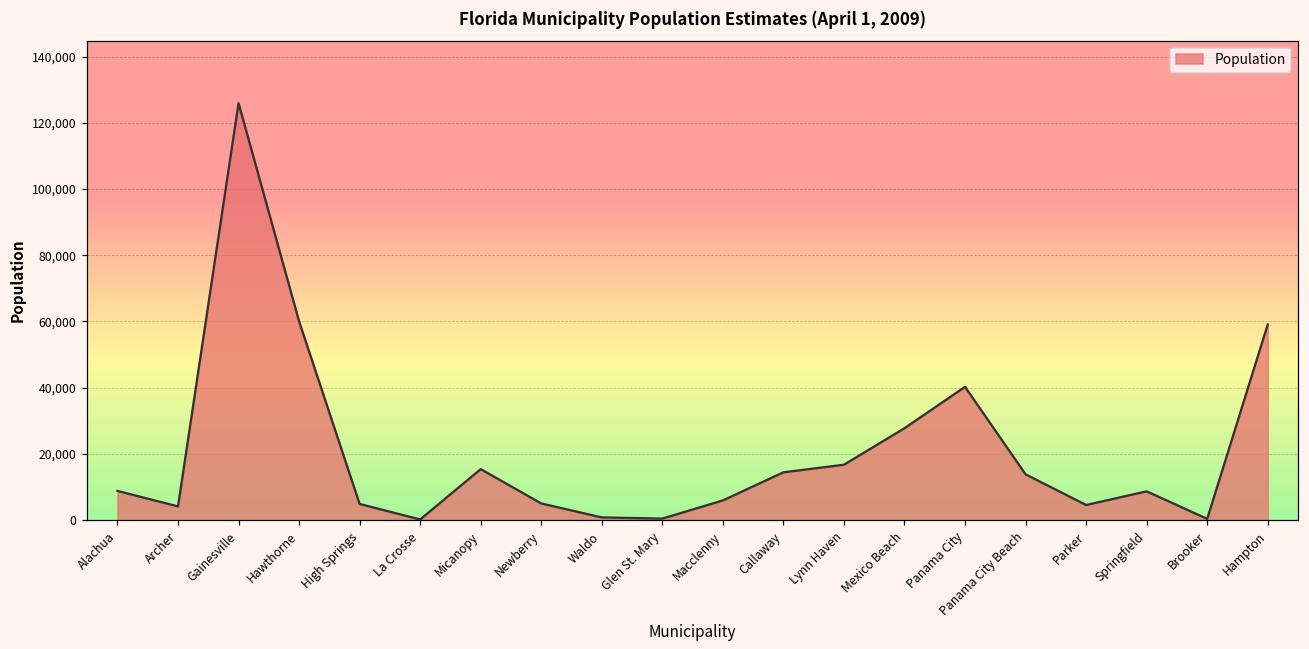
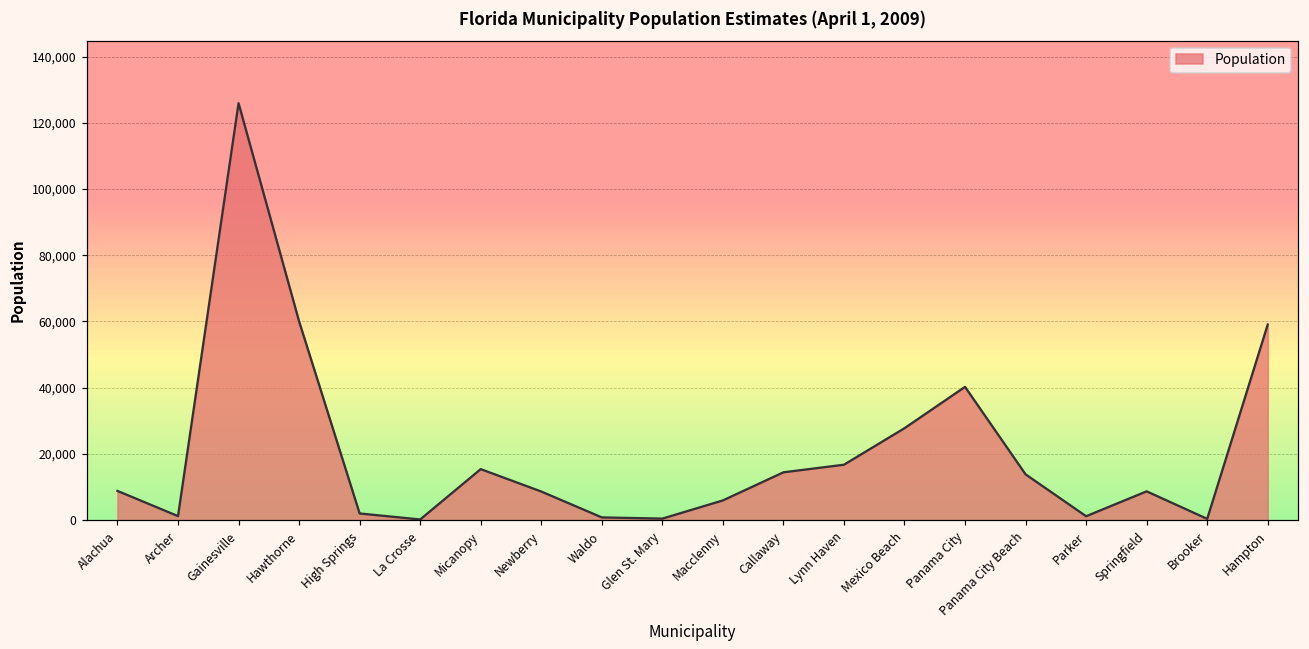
  {
    "Alachua": "9,000",
-   "Archer": "4,000",
+   "Archer": "1,000",
    "Gainesville": "126,000",
    "Hawthorne": "60,000",
-   "High Springs": "5,000",
+   "High Springs": "2,000",
    "La Crosse": "0",
    "Micanopy": "15,000",
-   "Newberry": "5,000",
+   "Newberry": "9,000",
    "Waldo": "1,000",
    "Glen St. Mary": "0",
    "Macclenny": "6,000",
    "Callaway": "14,000",
    "Lynn Haven": "17,000",
    "Mexico Beach": "28,000",
    "Panama City": "40,000",
    "Panama City Beach": "14,000",
-   "Parker": "5,000",
+   "Parker": "1,000",
    "Springfield": "9,000",
    "Brooker": "0",
    "Hampton": "59,000"
  }
